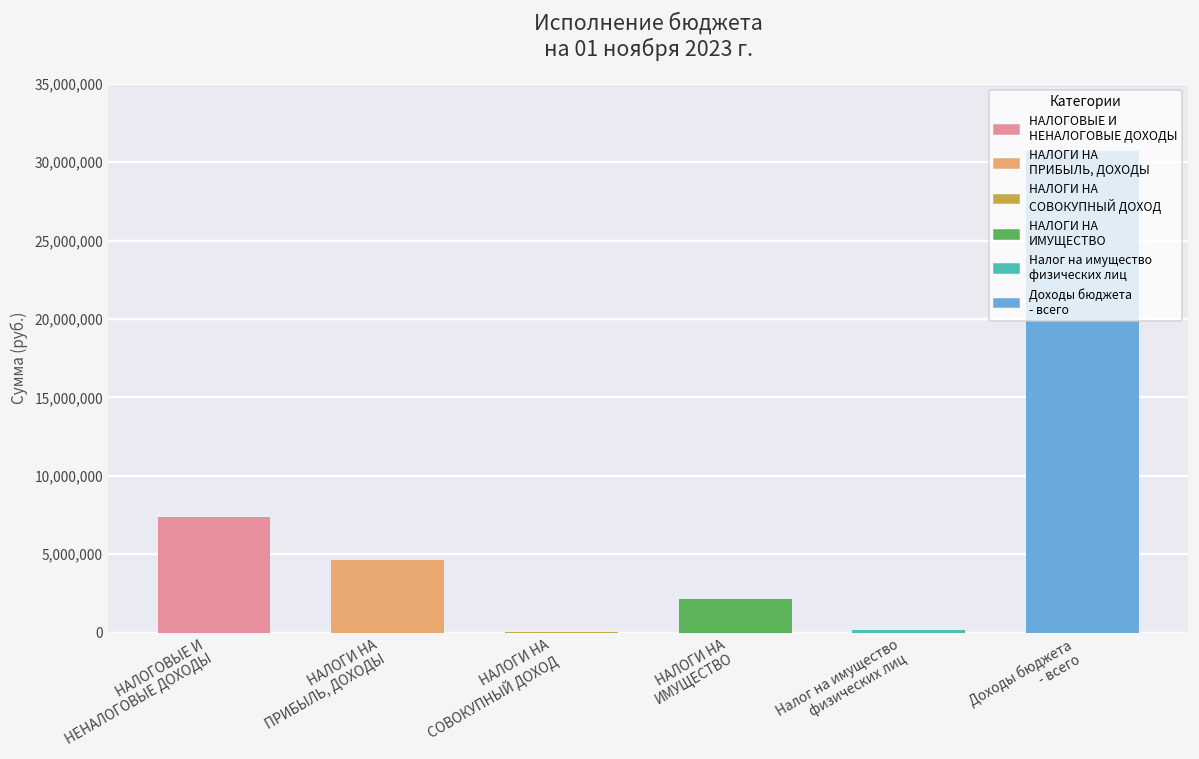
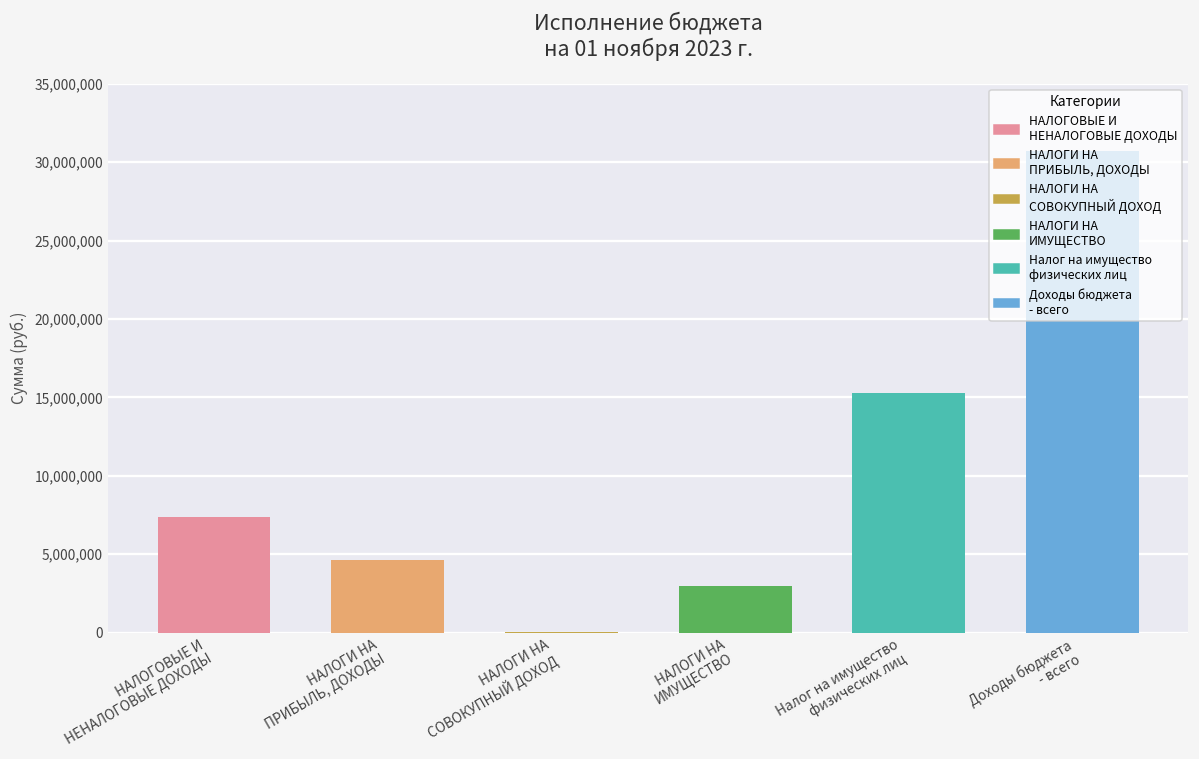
  {
    "НАЛОГОВЫЕ И НЕНАЛОГОВЫЕ ДОХОДЫ": "7,400,000",
    "НАЛОГИ НА ПРИБЫЛЬ, ДОХОДЫ": "4,600,000",
-   "НАЛОГИ НА ИМУЩЕСТВО": "2,100,000",
-   "Налог на имущество физических лиц": "200,000"
+   "НАЛОГИ НА ИМУЩЕСТВО": "3,000,000",
+   "Налог на имущество физических лиц": "15,300,000"
  }
